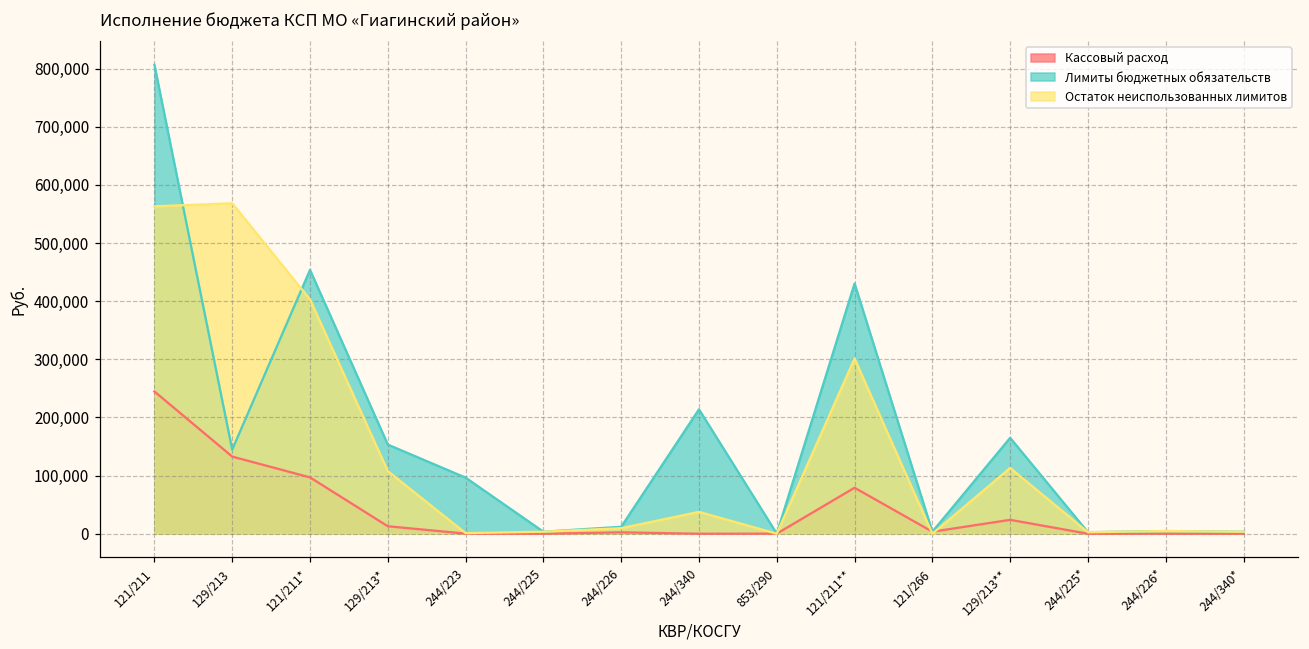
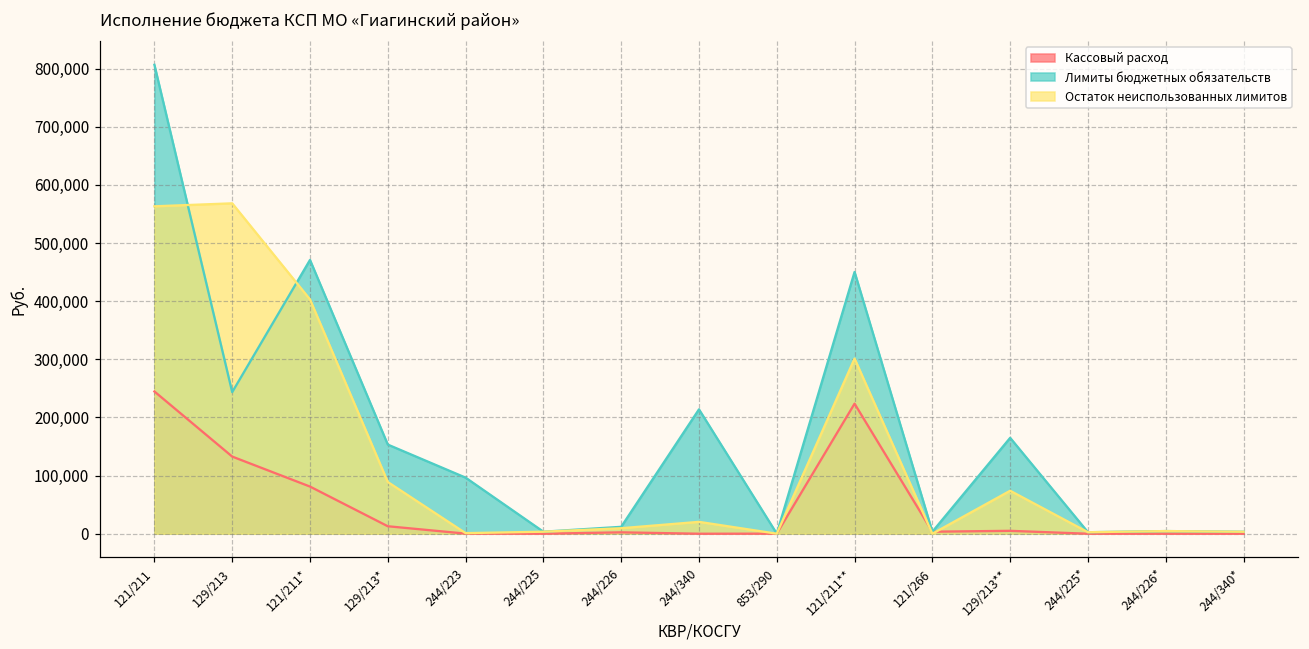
  {
    "Кассовый расход": {
      "121/211": "240,000",
      "129/213": "130,000",
-     "121/211*": "100,000",
+     "121/211*": "80,000",
      "129/213*": "10,000",
      "244/226": "0",
      "244/340": "0",
-     "121/211**": "80,000",
-     "129/213**": "20,000"
+     "121/211**": "220,000",
+     "129/213**": "10,000"
    },
    "Лимиты бюджетных обязательств": {
      "121/211": "810,000",
-     "129/213": "140,000",
-     "121/211*": "450,000",
+     "129/213": "240,000",
+     "121/211*": "470,000",
      "129/213*": "150,000",
      "244/223": "100,000",
      "244/340": "210,000",
-     "121/211**": "430,000",
+     "121/211**": "450,000",
      "129/213**": "160,000"
    },
    "Остаток неиспользованных лимитов": {
      "121/211": "560,000",
      "129/213": "570,000",
      "121/211*": "400,000",
-     "129/213*": "110,000",
-     "244/340": "40,000",
+     "129/213*": "90,000",
+     "244/340": "20,000",
      "121/211**": "300,000",
-     "129/213**": "110,000"
+     "129/213**": "70,000"
    }
  }
